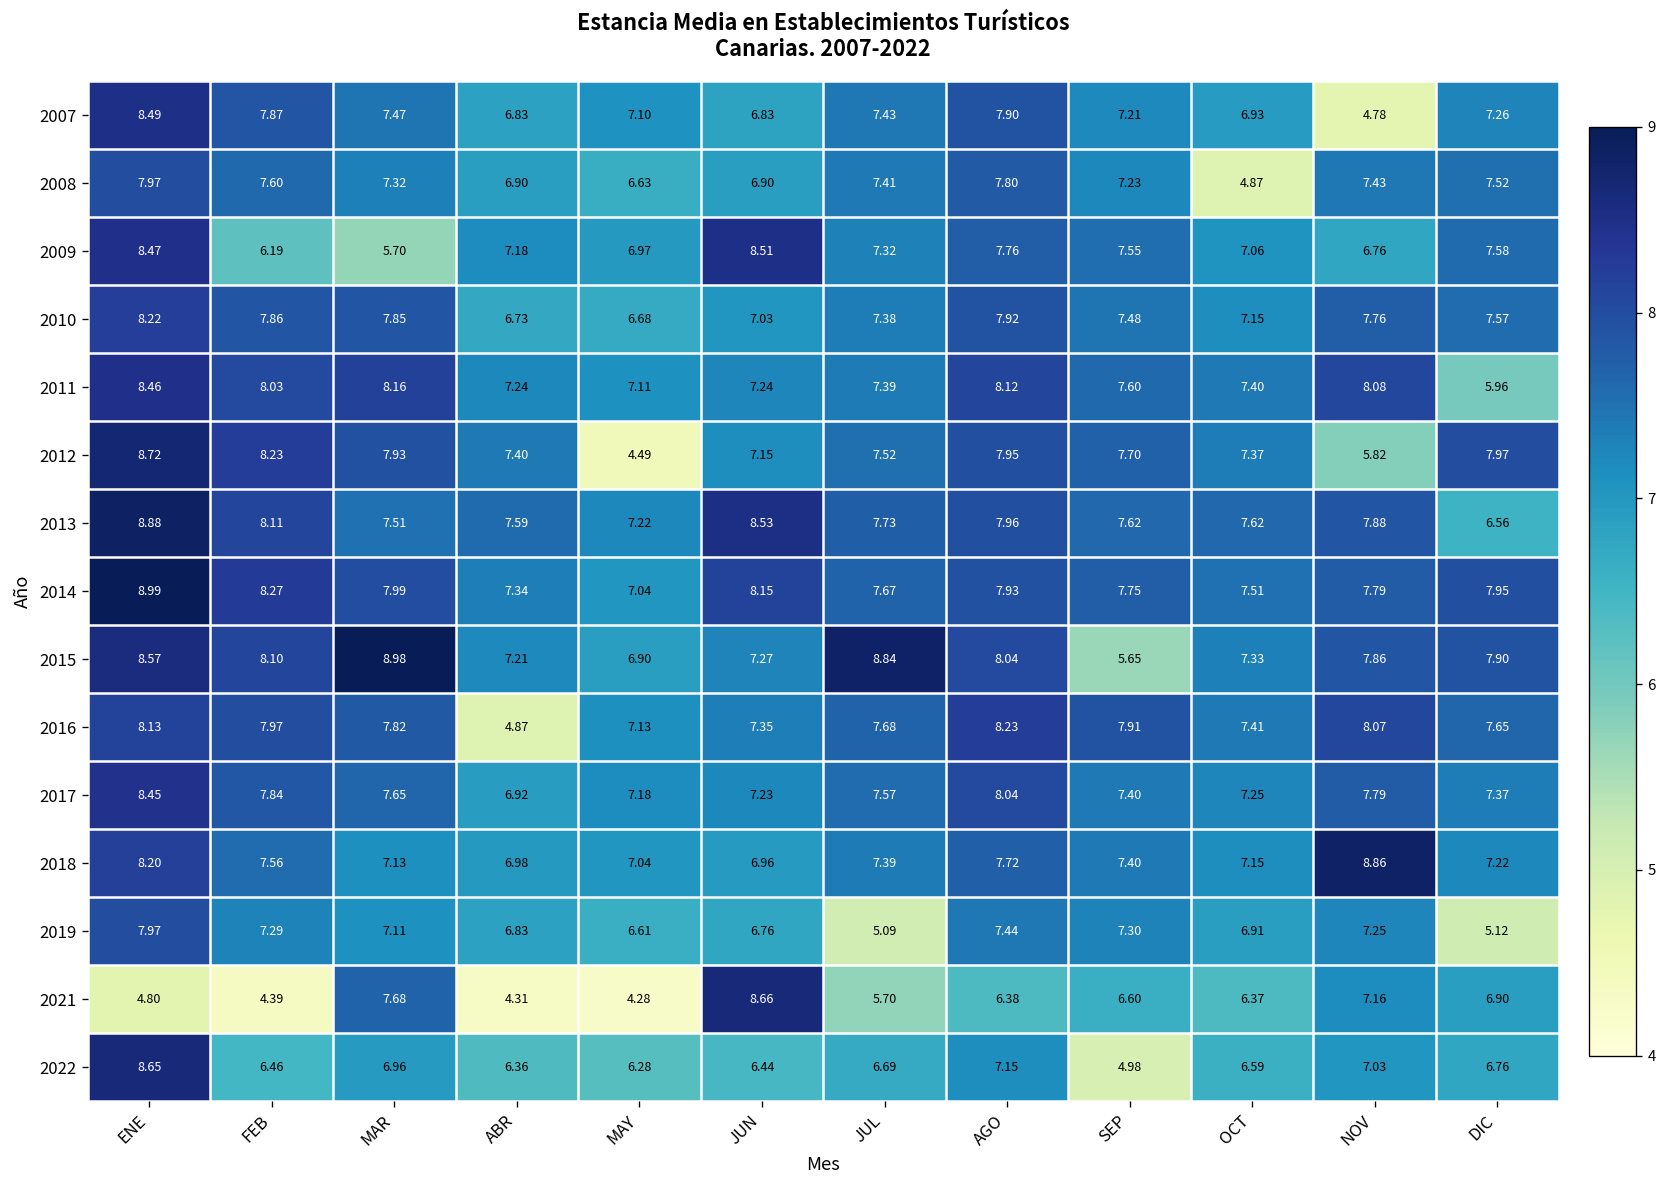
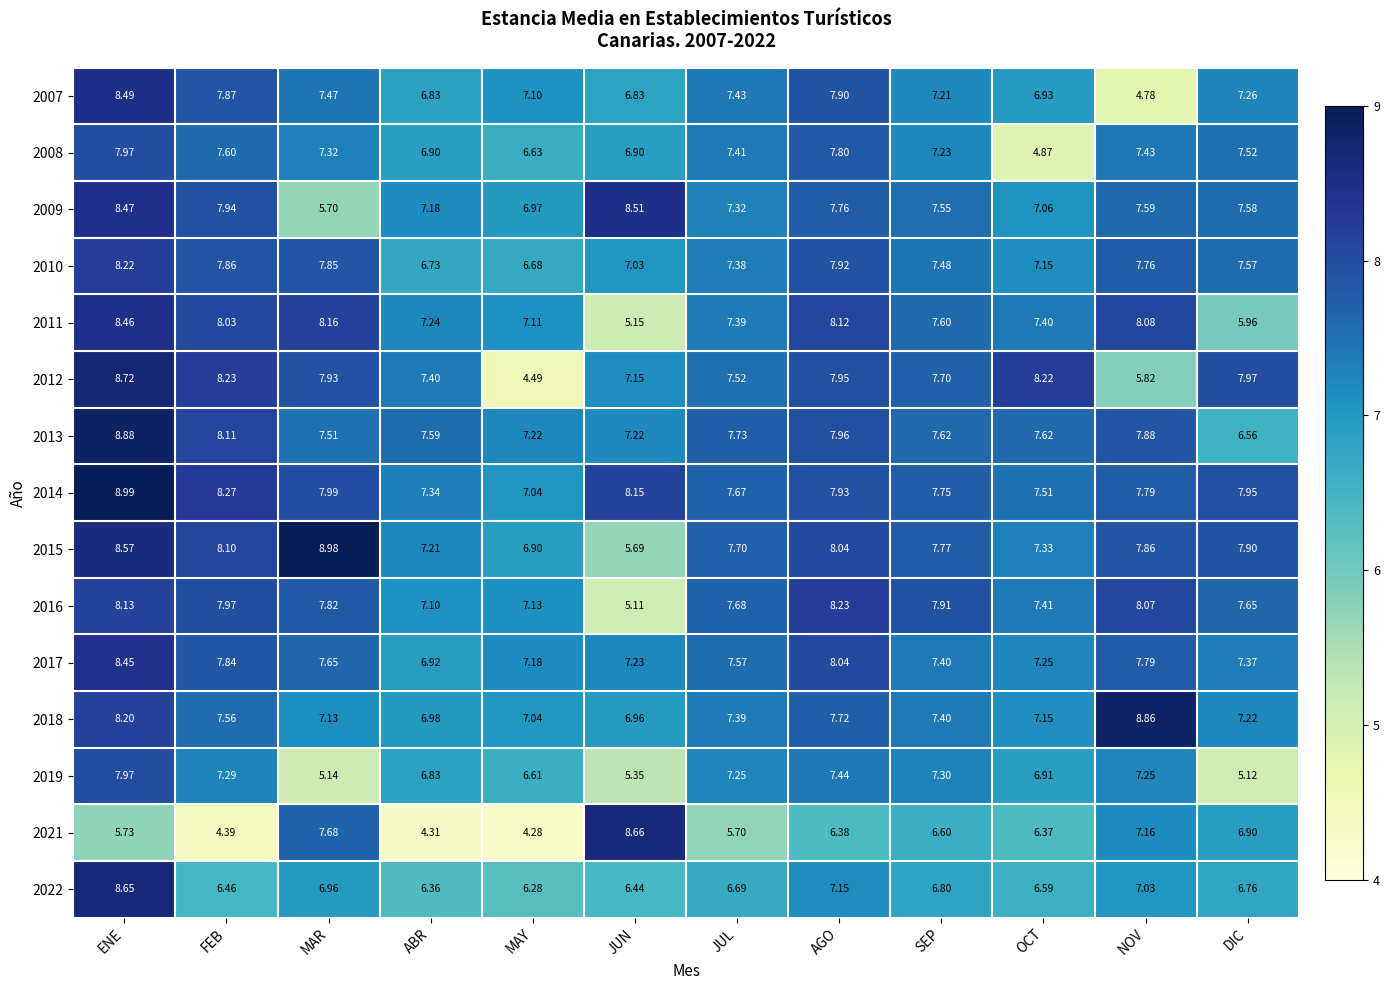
  {
    "2007": {
      "ENE": 8.49,
      "FEB": 7.87,
      "MAR": 7.47,
      "ABR": 6.83,
      "MAY": 7.10,
      "JUN": 6.83,
      "JUL": 7.43,
      "AGO": 7.90,
      "SEP": 7.21,
      "OCT": 6.93,
      "NOV": 4.78,
      "DIC": 7.26
    },
    "2008": {
      "ENE": 7.97,
      "FEB": 7.60,
      "MAR": 7.32,
      "ABR": 6.90,
      "MAY": 6.63,
      "JUN": 6.90,
      "JUL": 7.41,
      "AGO": 7.80,
      "SEP": 7.23,
      "OCT": 4.87,
      "NOV": 7.43,
      "DIC": 7.52
    },
    "2009": {
      "ENE": 8.47,
-     "FEB": 6.19,
+     "FEB": 7.94,
      "MAR": 5.70,
      "ABR": 7.18,
      "MAY": 6.97,
      "JUN": 8.51,
      "JUL": 7.32,
      "AGO": 7.76,
      "SEP": 7.55,
      "OCT": 7.06,
-     "NOV": 6.76,
+     "NOV": 7.59,
      "DIC": 7.58
    },
    "2010": {
      "ENE": 8.22,
      "FEB": 7.86,
      "MAR": 7.85,
      "ABR": 6.73,
      "MAY": 6.68,
      "JUN": 7.03,
      "JUL": 7.38,
      "AGO": 7.92,
      "SEP": 7.48,
      "OCT": 7.15,
      "NOV": 7.76,
      "DIC": 7.57
    },
    "2011": {
      "ENE": 8.46,
      "FEB": 8.03,
      "MAR": 8.16,
      "ABR": 7.24,
      "MAY": 7.11,
-     "JUN": 7.24,
+     "JUN": 5.15,
      "JUL": 7.39,
      "AGO": 8.12,
      "SEP": 7.60,
      "OCT": 7.40,
      "NOV": 8.08,
      "DIC": 5.96
    },
    "2012": {
      "ENE": 8.72,
      "FEB": 8.23,
      "MAR": 7.93,
      "ABR": 7.40,
      "MAY": 4.49,
      "JUN": 7.15,
      "JUL": 7.52,
      "AGO": 7.95,
      "SEP": 7.70,
-     "OCT": 7.37,
+     "OCT": 8.22,
      "NOV": 5.82,
      "DIC": 7.97
    },
    "2013": {
      "ENE": 8.88,
      "FEB": 8.11,
      "MAR": 7.51,
      "ABR": 7.59,
      "MAY": 7.22,
-     "JUN": 8.53,
+     "JUN": 7.22,
      "JUL": 7.73,
      "AGO": 7.96,
      "SEP": 7.62,
      "OCT": 7.62,
      "NOV": 7.88,
      "DIC": 6.56
    },
    "2014": {
      "ENE": 8.99,
      "FEB": 8.27,
      "MAR": 7.99,
      "ABR": 7.34,
      "MAY": 7.04,
      "JUN": 8.15,
      "JUL": 7.67,
      "AGO": 7.93,
      "SEP": 7.75,
      "OCT": 7.51,
      "NOV": 7.79,
      "DIC": 7.95
    },
    "2015": {
      "ENE": 8.57,
      "FEB": 8.10,
      "MAR": 8.98,
      "ABR": 7.21,
      "MAY": 6.90,
-     "JUN": 7.27,
-     "JUL": 8.84,
+     "JUN": 5.69,
+     "JUL": 7.70,
      "AGO": 8.04,
-     "SEP": 5.65,
+     "SEP": 7.77,
      "OCT": 7.33,
      "NOV": 7.86,
      "DIC": 7.90
    },
    "2016": {
      "ENE": 8.13,
      "FEB": 7.97,
      "MAR": 7.82,
-     "ABR": 4.87,
+     "ABR": 7.10,
      "MAY": 7.13,
-     "JUN": 7.35,
+     "JUN": 5.11,
      "JUL": 7.68,
      "AGO": 8.23,
      "SEP": 7.91,
      "OCT": 7.41,
      "NOV": 8.07,
      "DIC": 7.65
    },
    "2017": {
      "ENE": 8.45,
      "FEB": 7.84,
      "MAR": 7.65,
      "ABR": 6.92,
      "MAY": 7.18,
      "JUN": 7.23,
      "JUL": 7.57,
      "AGO": 8.04,
      "SEP": 7.40,
      "OCT": 7.25,
      "NOV": 7.79,
      "DIC": 7.37
    },
    "2018": {
      "ENE": 8.20,
      "FEB": 7.56,
      "MAR": 7.13,
      "ABR": 6.98,
      "MAY": 7.04,
      "JUN": 6.96,
      "JUL": 7.39,
      "AGO": 7.72,
      "SEP": 7.40,
      "OCT": 7.15,
      "NOV": 8.86,
      "DIC": 7.22
    },
    "2019": {
      "ENE": 7.97,
      "FEB": 7.29,
-     "MAR": 7.11,
+     "MAR": 5.14,
      "ABR": 6.83,
      "MAY": 6.61,
-     "JUN": 6.76,
-     "JUL": 5.09,
+     "JUN": 5.35,
+     "JUL": 7.25,
      "AGO": 7.44,
      "SEP": 7.30,
      "OCT": 6.91,
      "NOV": 7.25,
      "DIC": 5.12
    },
    "2021": {
-     "ENE": 4.80,
+     "ENE": 5.73,
      "FEB": 4.39,
      "MAR": 7.68,
      "ABR": 4.31,
      "MAY": 4.28,
      "JUN": 8.66,
      "JUL": 5.70,
      "AGO": 6.38,
      "SEP": 6.60,
      "OCT": 6.37,
      "NOV": 7.16,
      "DIC": 6.90
    },
    "2022": {
      "ENE": 8.65,
      "FEB": 6.46,
      "MAR": 6.96,
      "ABR": 6.36,
      "MAY": 6.28,
      "JUN": 6.44,
      "JUL": 6.69,
      "AGO": 7.15,
-     "SEP": 4.98,
+     "SEP": 6.80,
      "OCT": 6.59,
      "NOV": 7.03,
      "DIC": 6.76
    }
  }
